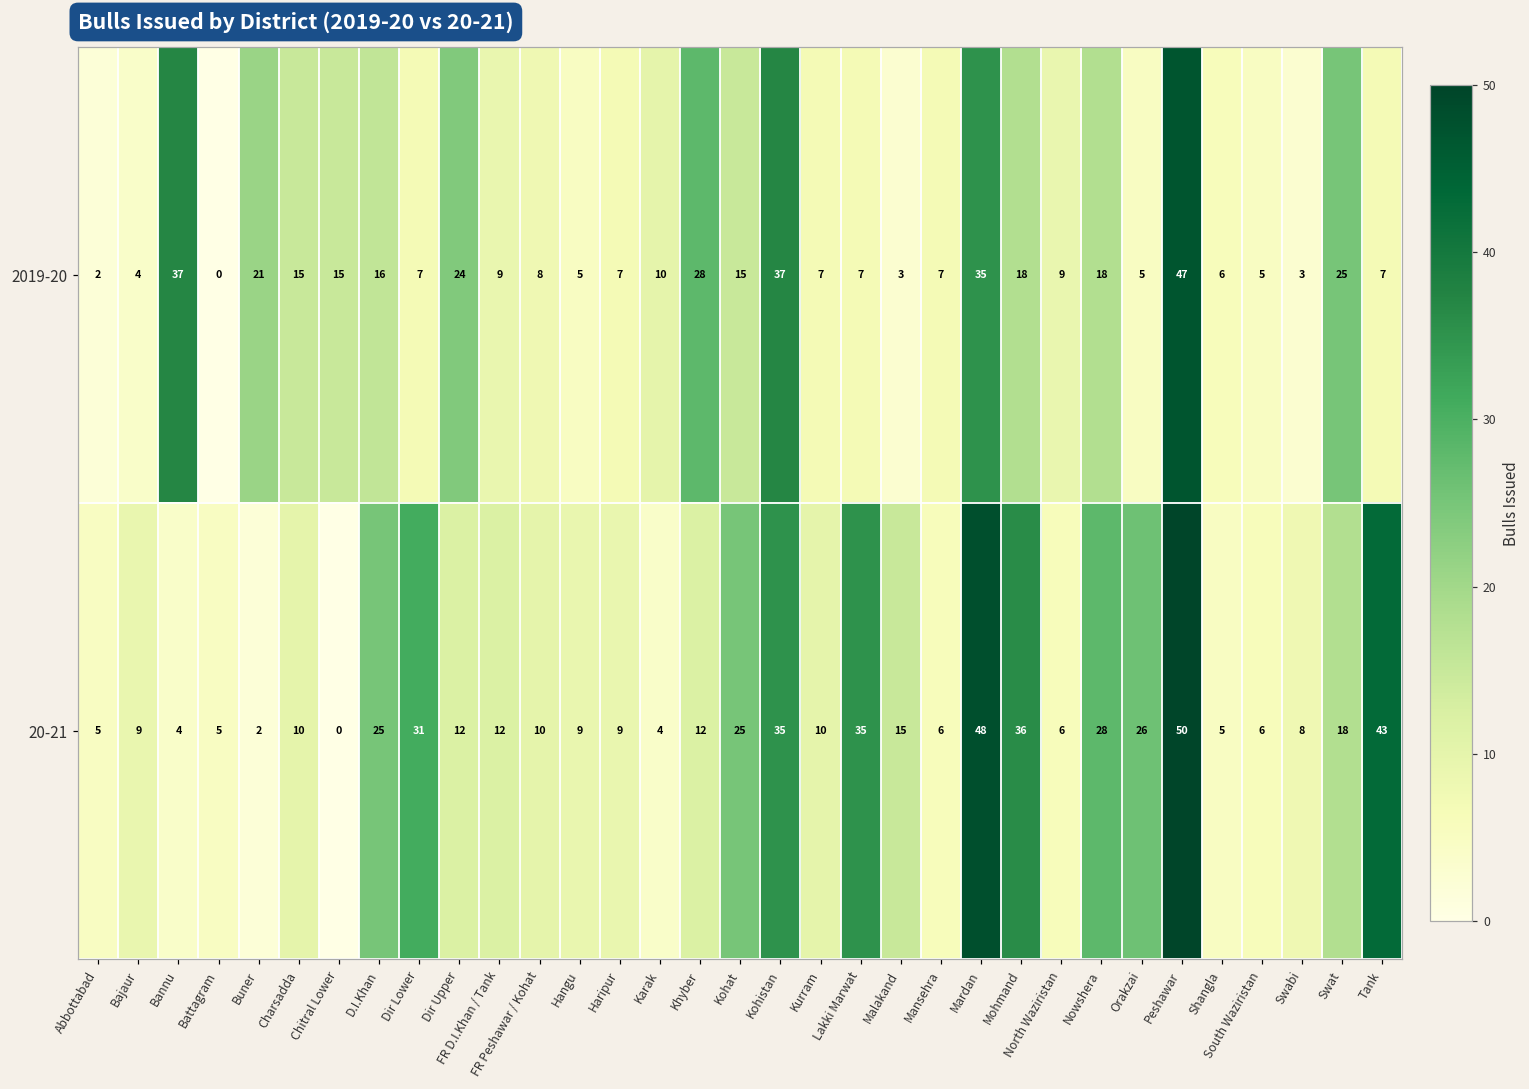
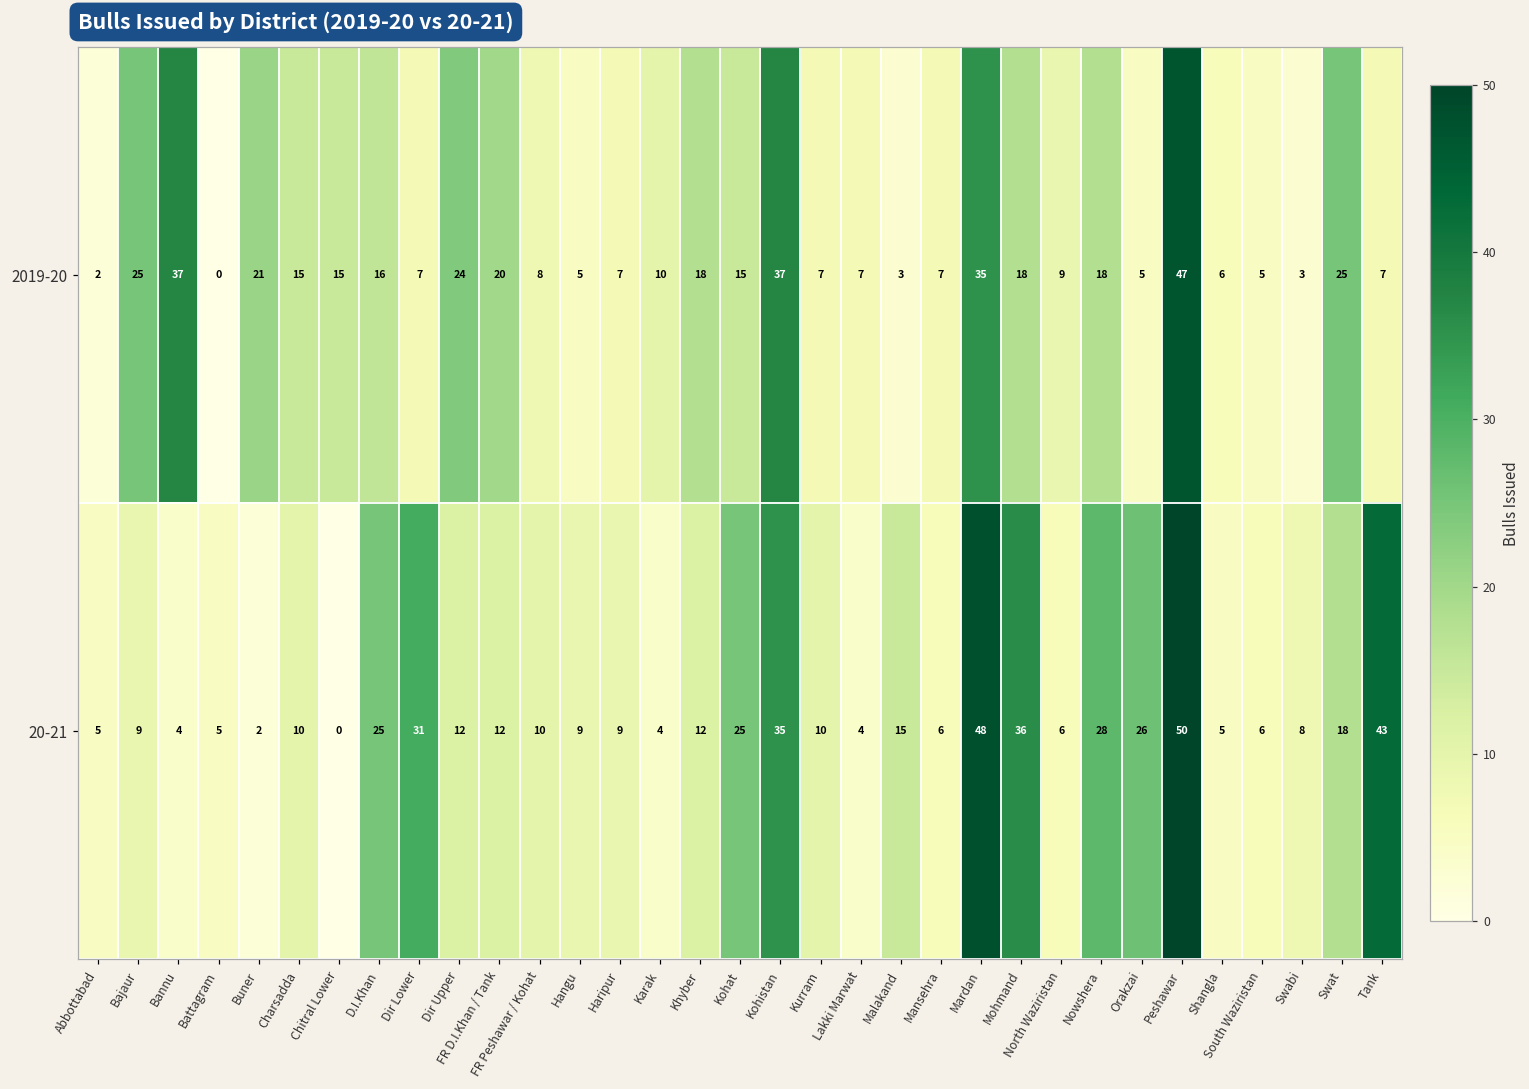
  {
    "2019-20": {
      "Abbottabad": 2,
-     "Bajaur": 4,
+     "Bajaur": 25,
      "Bannu": 37,
      "Battagram": 0,
      "Buner": 21,
      "Charsadda": 15,
      "Chitral Lower": 15,
      "D.I.Khan": 16,
      "Dir Lower": 7,
      "Dir Upper": 24,
-     "FR D.I.Khan / Tank": 9,
+     "FR D.I.Khan / Tank": 20,
      "FR Peshawar / Kohat": 8,
      "Hangu": 5,
      "Haripur": 7,
      "Karak": 10,
-     "Khyber": 28,
+     "Khyber": 18,
      "Kohat": 15,
      "Kohistan": 37,
      "Kurram": 7,
      "Lakki Marwat": 7,
      "Malakand": 3,
      "Mansehra": 7,
      "Mardan": 35,
      "Mohmand": 18,
      "North Waziristan": 9,
      "Nowshera": 18,
      "Orakzai": 5,
      "Peshawar": 47,
      "Shangla": 6,
      "South Waziristan": 5,
      "Swabi": 3,
      "Swat": 25,
      "Tank": 7
    },
    "20-21": {
      "Abbottabad": 5,
      "Bajaur": 9,
      "Bannu": 4,
      "Battagram": 5,
      "Buner": 2,
      "Charsadda": 10,
      "Chitral Lower": 0,
      "D.I.Khan": 25,
      "Dir Lower": 31,
      "Dir Upper": 12,
      "FR D.I.Khan / Tank": 12,
      "FR Peshawar / Kohat": 10,
      "Hangu": 9,
      "Haripur": 9,
      "Karak": 4,
      "Khyber": 12,
      "Kohat": 25,
      "Kohistan": 35,
      "Kurram": 10,
-     "Lakki Marwat": 35,
+     "Lakki Marwat": 4,
      "Malakand": 15,
      "Mansehra": 6,
      "Mardan": 48,
      "Mohmand": 36,
      "North Waziristan": 6,
      "Nowshera": 28,
      "Orakzai": 26,
      "Peshawar": 50,
      "Shangla": 5,
      "South Waziristan": 6,
      "Swabi": 8,
      "Swat": 18,
      "Tank": 43
    }
  }
